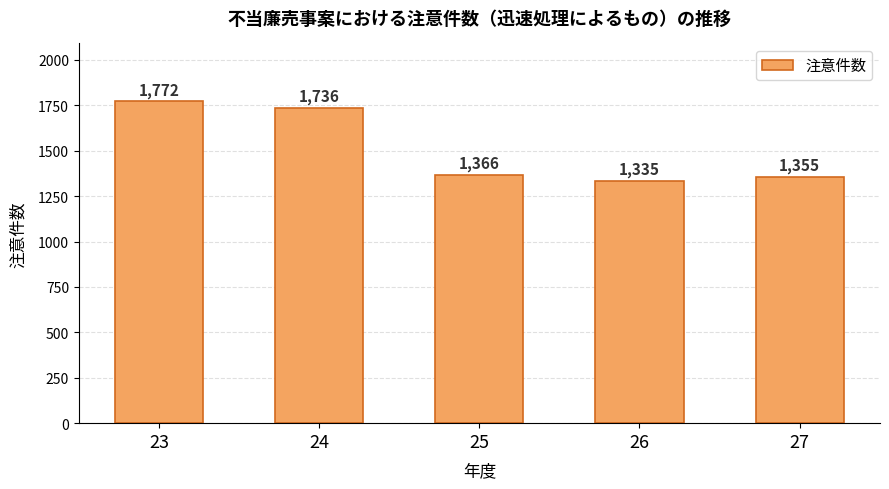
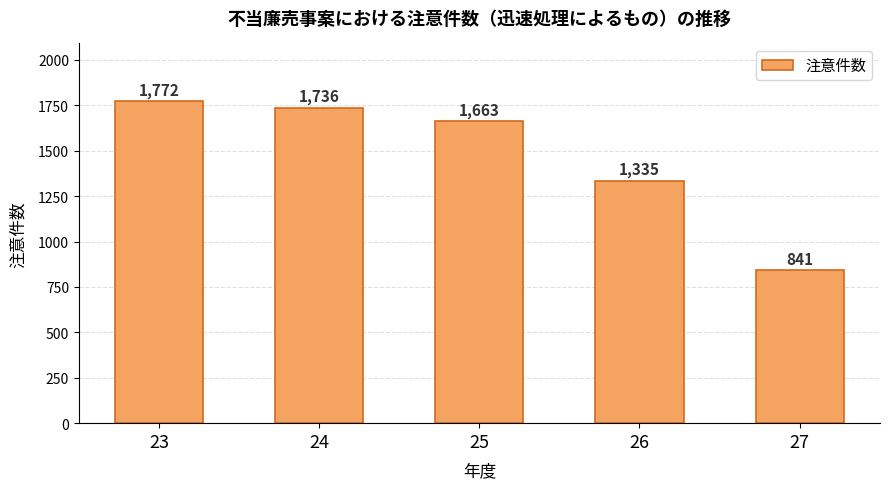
  {
    "23": "1,772",
    "24": "1,736",
-   "25": "1,366",
+   "25": "1,663",
    "26": "1,335",
-   "27": "1,355"
+   "27": "841"
  }
